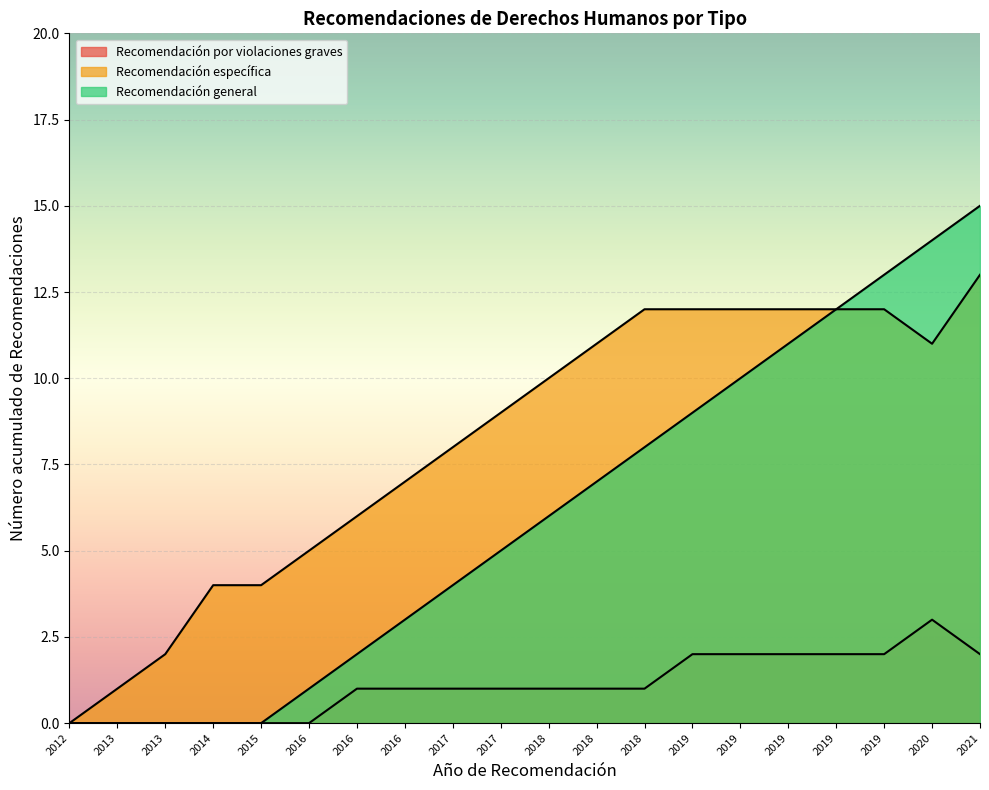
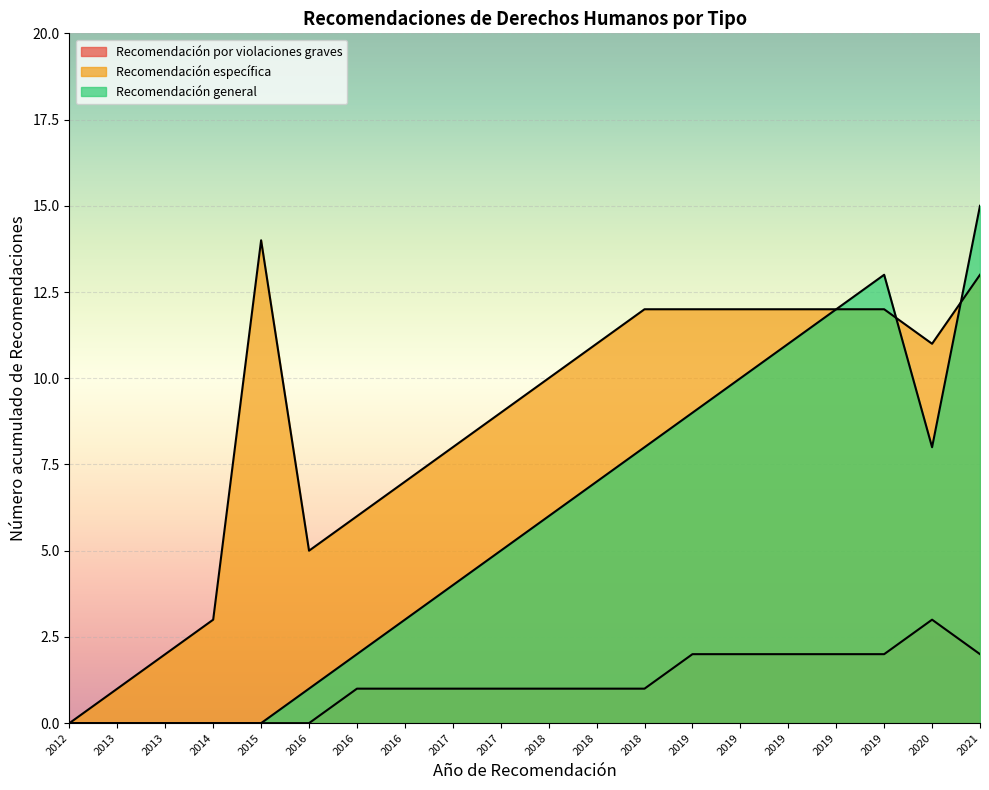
  {
    "Recomendación por violaciones graves": {
      "2020": 3,
      "2021": 2
    },
    "Recomendación específica": {
-     "2014": 4,
-     "2015": 4,
+     "2014": 3,
+     "2015": 14,
      "2020": 11,
      "2021": 13
    },
    "Recomendación general": {
-     "2020": 14,
+     "2020": 8,
      "2021": 15
    }
  }
